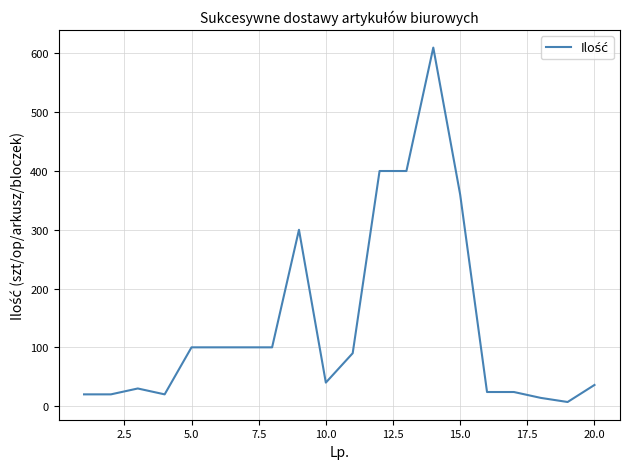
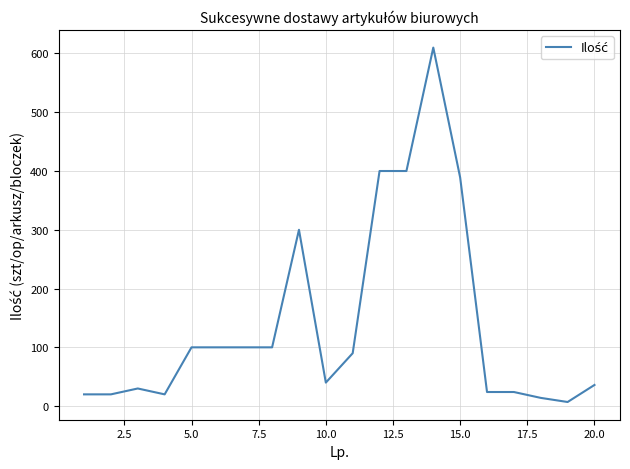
  {
    "5.0": 100,
    "10.0": 40,
-   "15.0": 360,
+   "15.0": 390,
    "20.0": 40
  }
